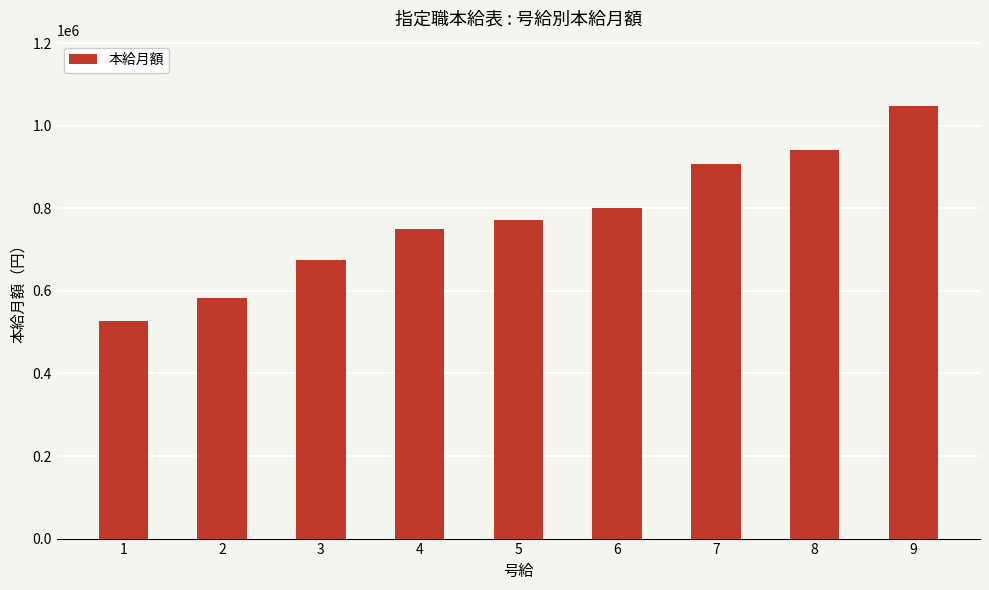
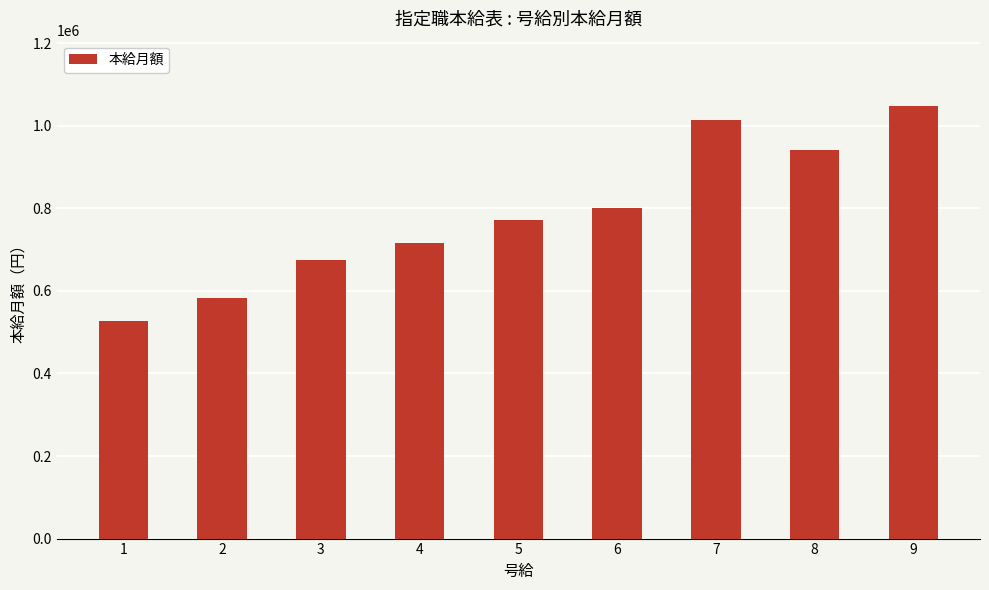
  {
    "1": 530000,
    "2": 580000,
    "3": 670000,
-   "4": 750000,
+   "4": 720000,
    "5": 770000,
    "6": 800000,
-   "7": 910000,
+   "7": 1020000,
    "8": 940000,
    "9": 1050000
  }
